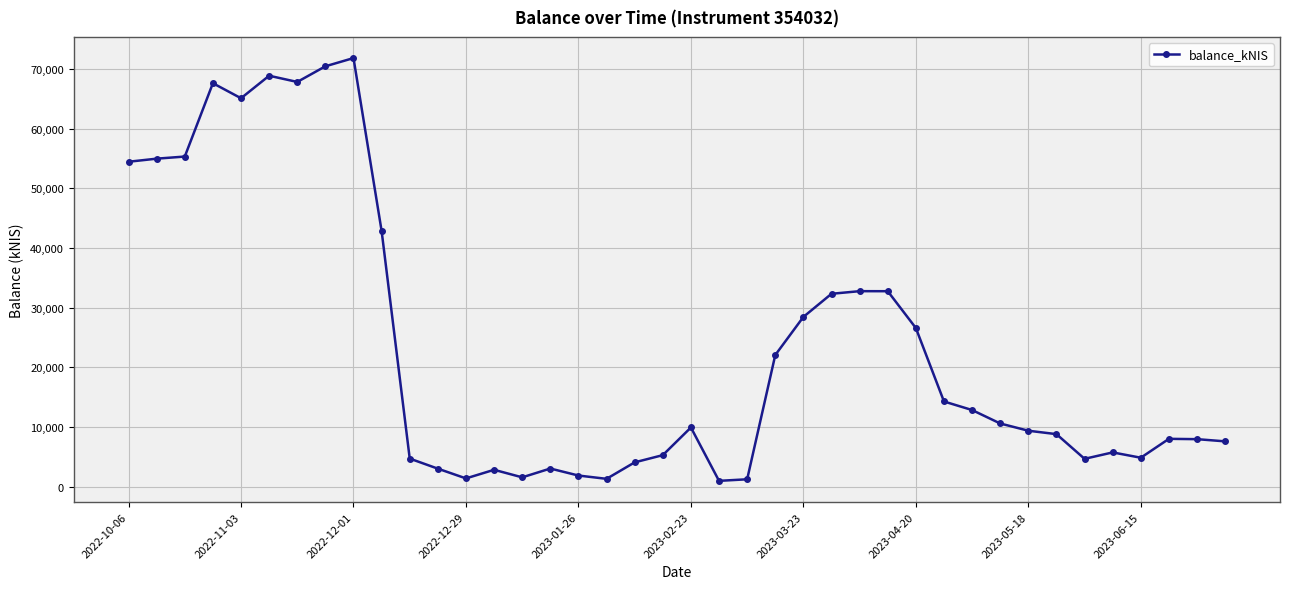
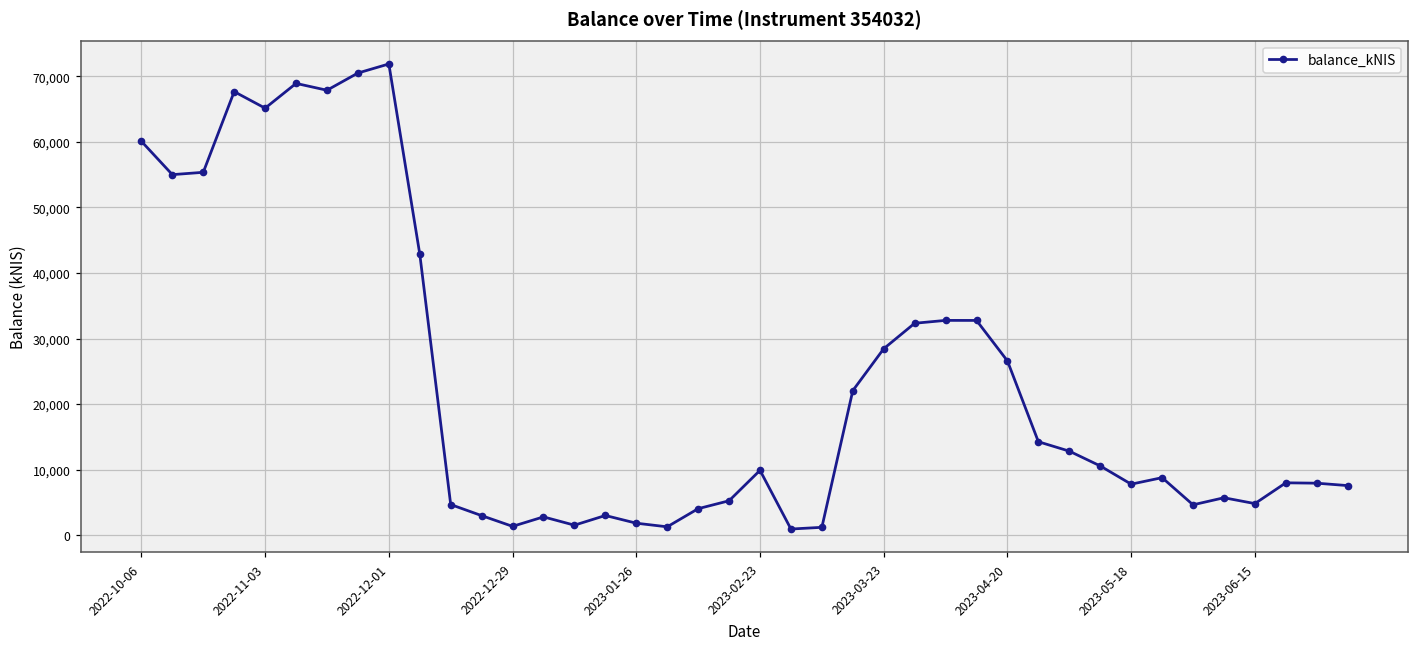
  {
-   "2022-10-06": "54,000",
+   "2022-10-06": "60,000",
    "2022-11-03": "65,000",
    "2022-12-01": "72,000",
    "2022-12-29": "1,000",
    "2023-01-26": "2,000",
    "2023-02-23": "10,000",
    "2023-03-23": "28,000",
    "2023-04-20": "27,000",
-   "2023-05-18": "9,000",
+   "2023-05-18": "8,000",
    "2023-06-15": "5,000"
  }
